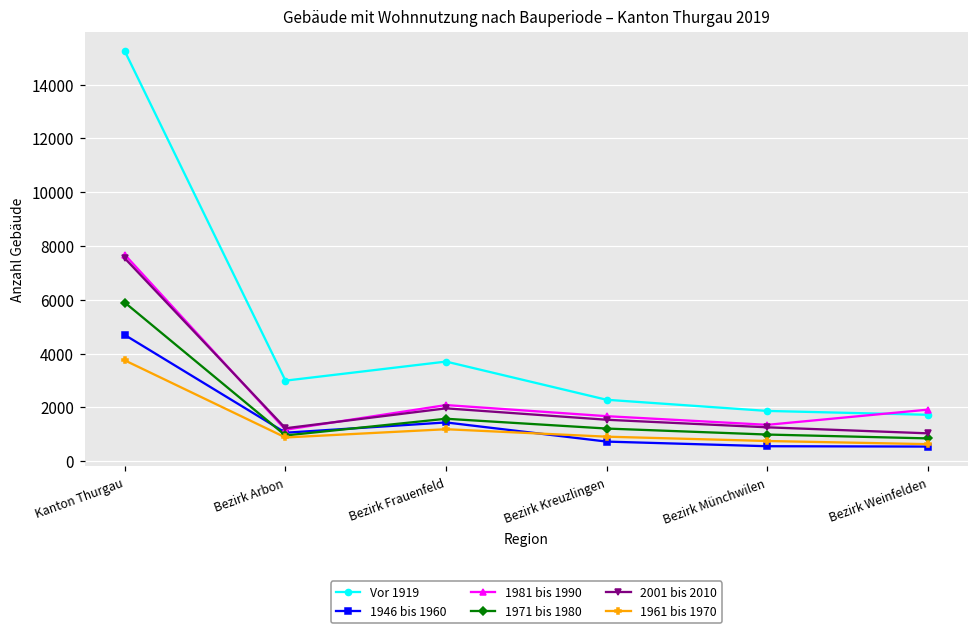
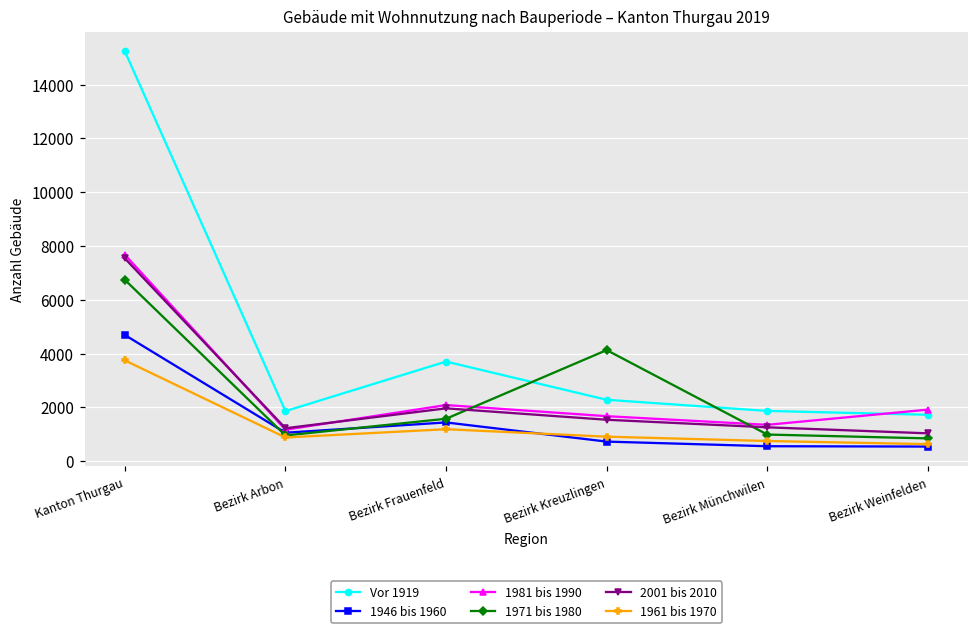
  {
    "Vor 1919": {
      "Kanton Thurgau": 15200,
-     "Bezirk Arbon": 3000,
+     "Bezirk Arbon": 1900,
      "Bezirk Frauenfeld": 3700,
      "Bezirk Kreuzlingen": 2300,
      "Bezirk Münchwilen": 1900,
      "Bezirk Weinfelden": 1700
    },
    "1946 bis 1960": {
      "Kanton Thurgau": 4700,
      "Bezirk Frauenfeld": 1400,
      "Bezirk Kreuzlingen": 700,
      "Bezirk Münchwilen": 600
    },
    "1981 bis 1990": {
      "Kanton Thurgau": 7700,
      "Bezirk Frauenfeld": 2100,
      "Bezirk Kreuzlingen": 1700,
      "Bezirk Weinfelden": 1900
    },
    "1971 bis 1980": {
-     "Kanton Thurgau": 5900,
+     "Kanton Thurgau": 6700,
      "Bezirk Frauenfeld": 1600,
-     "Bezirk Kreuzlingen": 1200,
+     "Bezirk Kreuzlingen": 4100,
      "Bezirk Münchwilen": 1000,
      "Bezirk Weinfelden": 800
    },
    "2001 bis 2010": {
      "Kanton Thurgau": 7500,
      "Bezirk Frauenfeld": 2000,
      "Bezirk Kreuzlingen": 1500,
      "Bezirk Weinfelden": 1000
    },
    "1961 bis 1970": {
      "Kanton Thurgau": 3700,
      "Bezirk Frauenfeld": 1200,
      "Bezirk Kreuzlingen": 900,
      "Bezirk Münchwilen": 700
    }
  }
